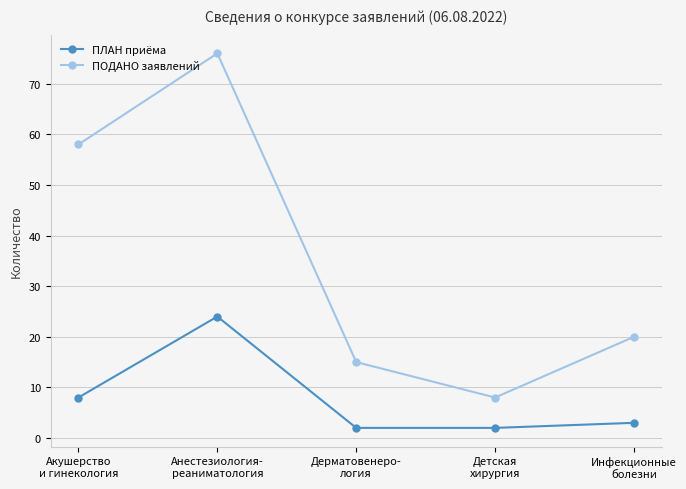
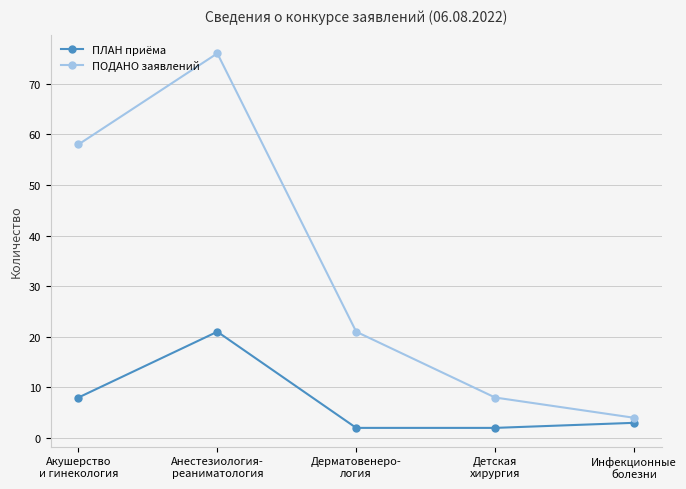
  {
    "ПЛАН приёма": {
      "Акушерство и гинекология": 8,
-     "Анестезиология- реаниматология": 24,
+     "Анестезиология- реаниматология": 21,
      "Дерматовенеро- логия": 2,
      "Детская хирургия": 2,
      "Инфекционные болезни": 3
    },
    "ПОДАНО заявлений": {
      "Акушерство и гинекология": 58,
      "Анестезиология- реаниматология": 76,
-     "Дерматовенеро- логия": 15,
+     "Дерматовенеро- логия": 21,
      "Детская хирургия": 8,
-     "Инфекционные болезни": 20
+     "Инфекционные болезни": 4
    }
  }
